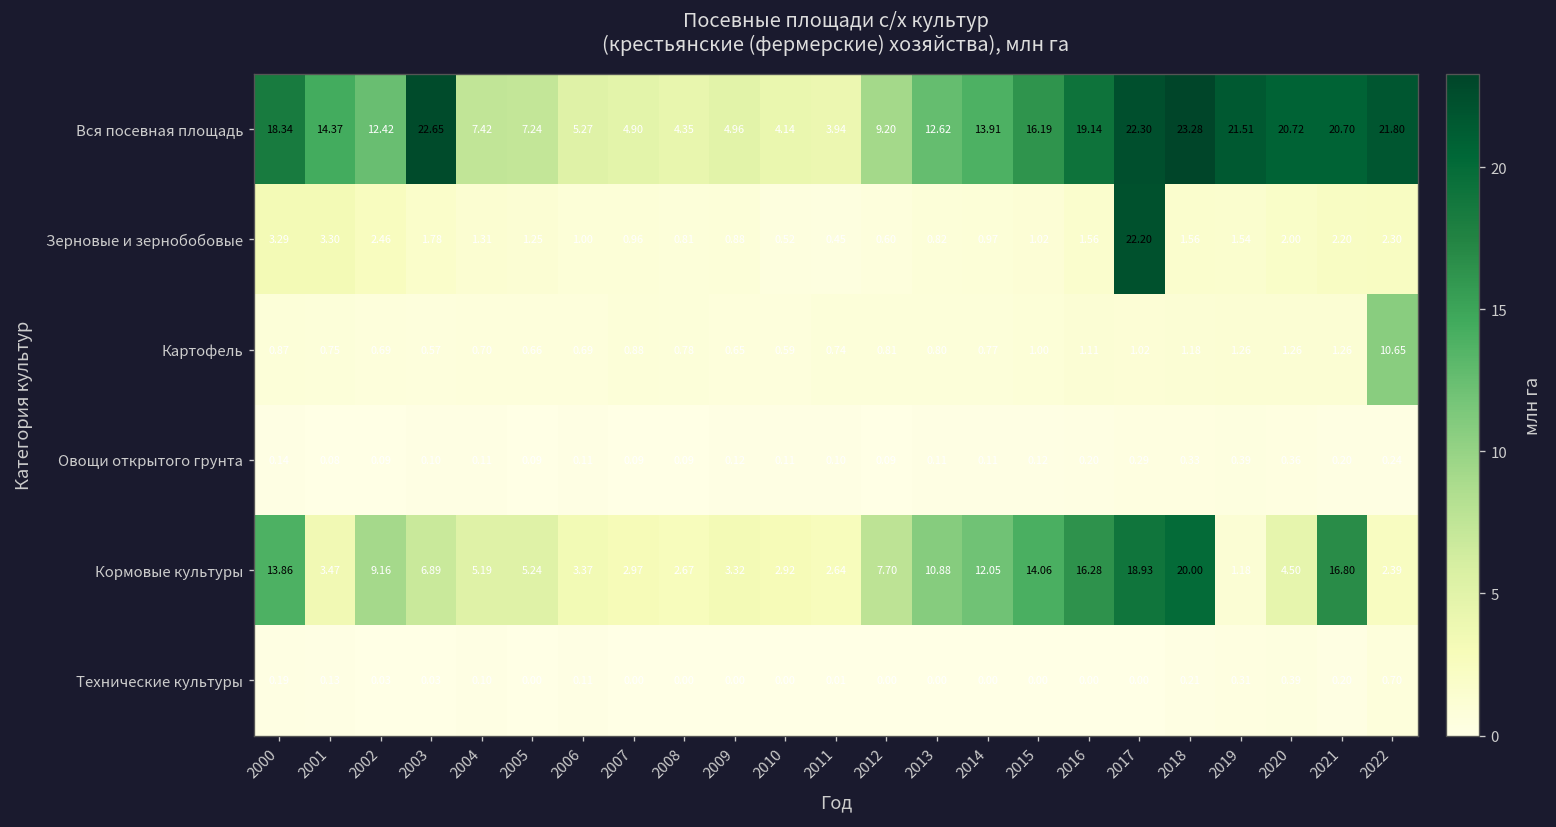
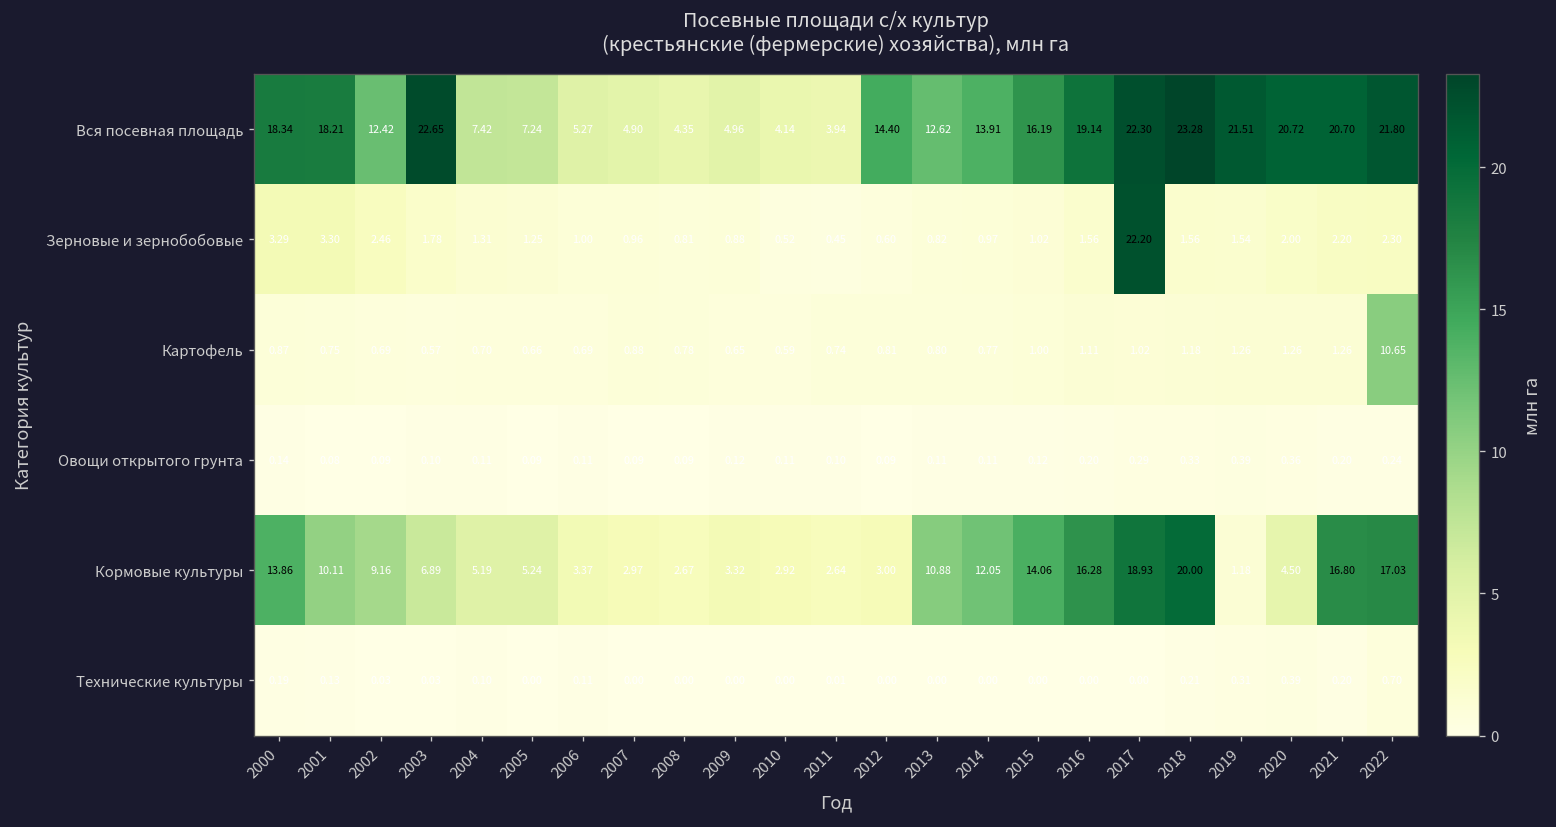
  {
    "Вся посевная площадь": {
      "2000": 18.34,
-     "2001": 14.37,
+     "2001": 18.21,
      "2002": 12.42,
      "2003": 22.65,
      "2004": 7.42,
      "2005": 7.24,
      "2006": 5.27,
      "2007": 4.90,
      "2008": 4.35,
      "2009": 4.96,
      "2010": 4.14,
      "2011": 3.94,
-     "2012": 9.20,
+     "2012": 14.40,
      "2013": 12.62,
      "2014": 13.91,
      "2015": 16.19,
      "2016": 19.14,
      "2017": 22.30,
      "2018": 23.28,
      "2019": 21.51,
      "2020": 20.72,
      "2021": 20.70,
      "2022": 21.80
    },
    "Зерновые и зернобобовые": {
      "2000": 3.29,
      "2001": 3.30,
      "2002": 2.46,
      "2003": 1.78,
      "2016": 1.56,
      "2017": 22.20,
      "2018": 1.56,
      "2019": 1.54,
      "2020": 2.00,
      "2021": 2.20,
      "2022": 2.30
    },
    "Картофель": {
      "2022": 10.65
    },
    "Кормовые культуры": {
      "2000": 13.86,
-     "2001": 3.47,
+     "2001": 10.11,
      "2002": 9.16,
      "2003": 6.89,
      "2004": 5.19,
      "2005": 5.24,
      "2006": 3.37,
      "2007": 2.97,
      "2008": 2.67,
      "2009": 3.32,
      "2010": 2.92,
      "2011": 2.64,
-     "2012": 7.70,
+     "2012": 3.00,
      "2013": 10.88,
      "2014": 12.05,
      "2015": 14.06,
      "2016": 16.28,
      "2017": 18.93,
      "2018": 20.00,
      "2020": 4.50,
      "2021": 16.80,
-     "2022": 2.39
+     "2022": 17.03
    }
  }
